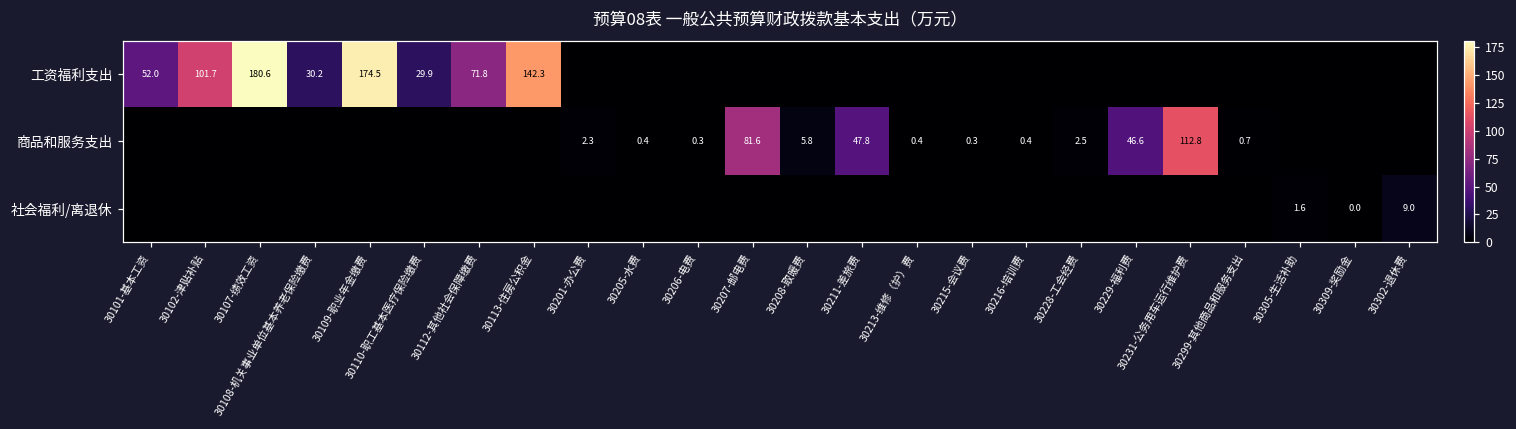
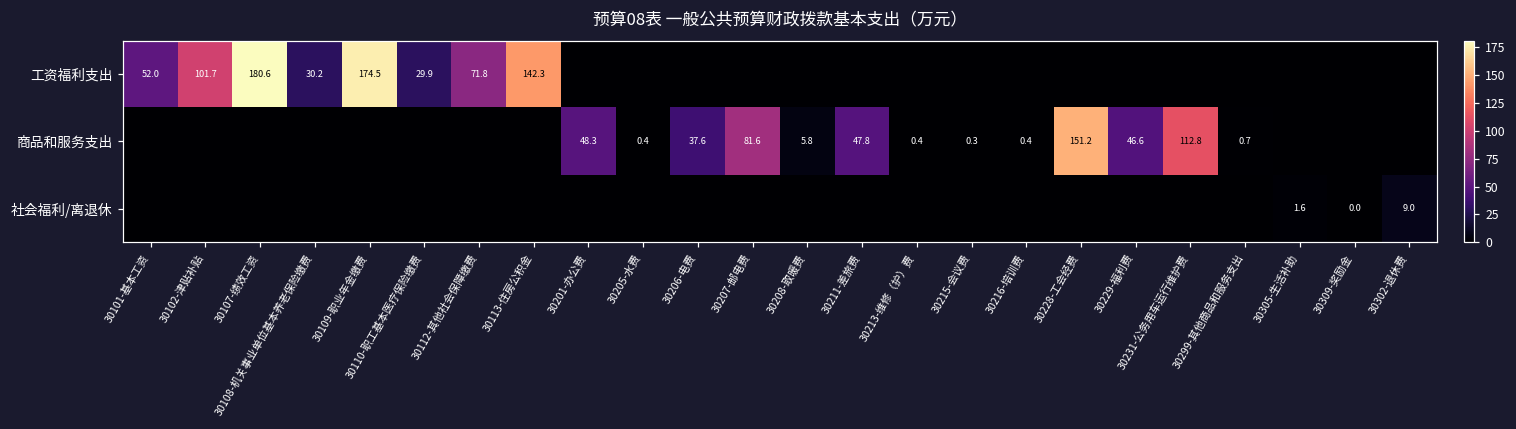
  {
    "工资福利支出": {
      "30101-基本工资": 52.0,
      "30102-津贴补贴": 101.7,
      "30107-绩效工资": 180.6,
      "30108-机关事业单位基本养老保险缴费": 30.2,
      "30109-职业年金缴费": 174.5,
      "30110-职工基本医疗保险缴费": 29.9,
      "30112-其他社会保障缴费": 71.8,
      "30113-住房公积金": 142.3
    },
    "商品和服务支出": {
-     "30201-办公费": 2.3,
+     "30201-办公费": 48.3,
      "30205-水费": 0.4,
-     "30206-电费": 0.3,
+     "30206-电费": 37.6,
      "30207-邮电费": 81.6,
      "30208-取暖费": 5.8,
      "30211-差旅费": 47.8,
      "30213-维修（护）费": 0.4,
      "30215-会议费": 0.3,
      "30216-培训费": 0.4,
-     "30228-工会经费": 2.5,
+     "30228-工会经费": 151.2,
      "30229-福利费": 46.6,
      "30231-公务用车运行维护费": 112.8,
      "30299-其他商品和服务支出": 0.7
    },
    "社会福利/离退休": {
      "30305-生活补助": 1.6,
      "30309-奖励金": 0.0,
      "30302-退休费": 9.0
    }
  }
